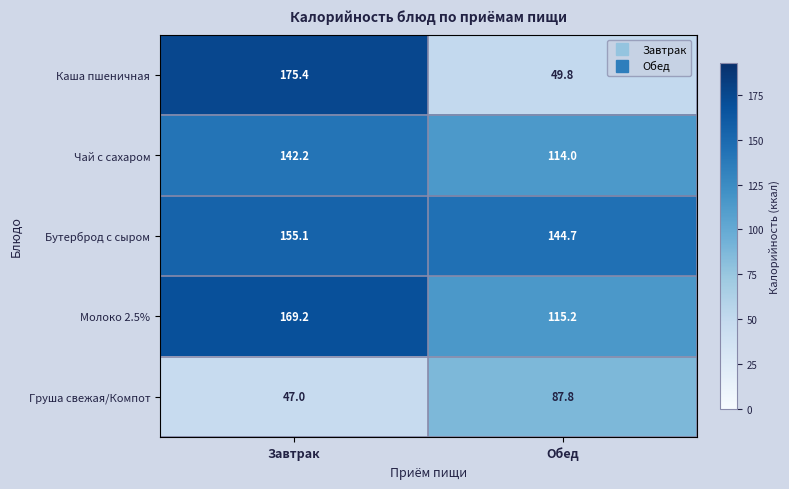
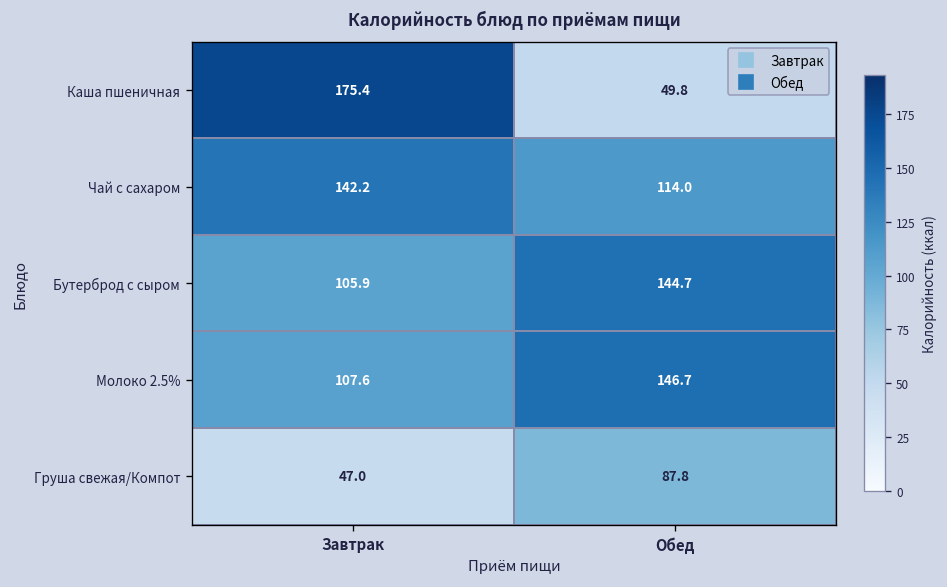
  {
    "Каша пшеничная": {
      "Завтрак": 175.4,
      "Обед": 49.8
    },
    "Чай с сахаром": {
      "Завтрак": 142.2,
      "Обед": 114.0
    },
    "Бутерброд с сыром": {
-     "Завтрак": 155.1,
+     "Завтрак": 105.9,
      "Обед": 144.7
    },
    "Молоко 2.5%": {
-     "Завтрак": 169.2,
-     "Обед": 115.2
+     "Завтрак": 107.6,
+     "Обед": 146.7
    },
    "Груша свежая/Компот": {
      "Завтрак": 47.0,
      "Обед": 87.8
    }
  }
